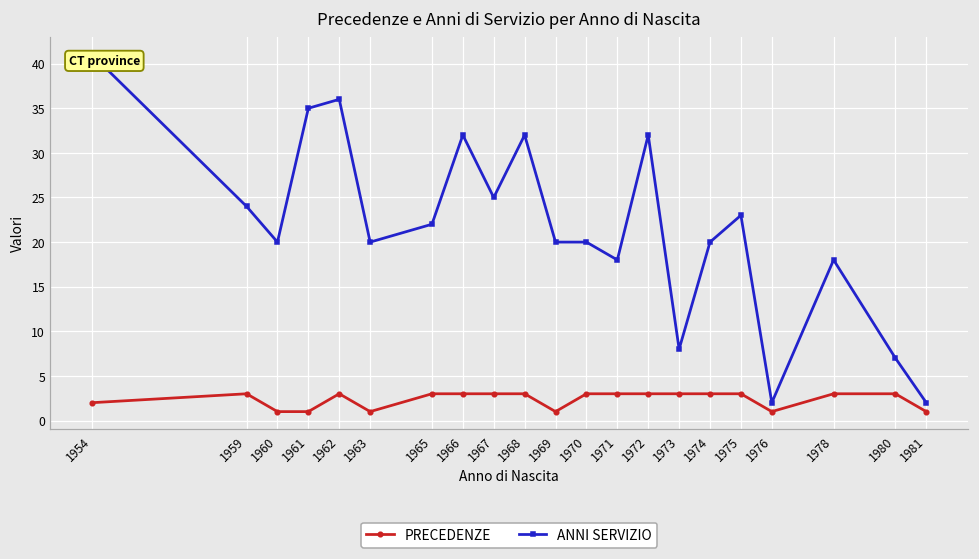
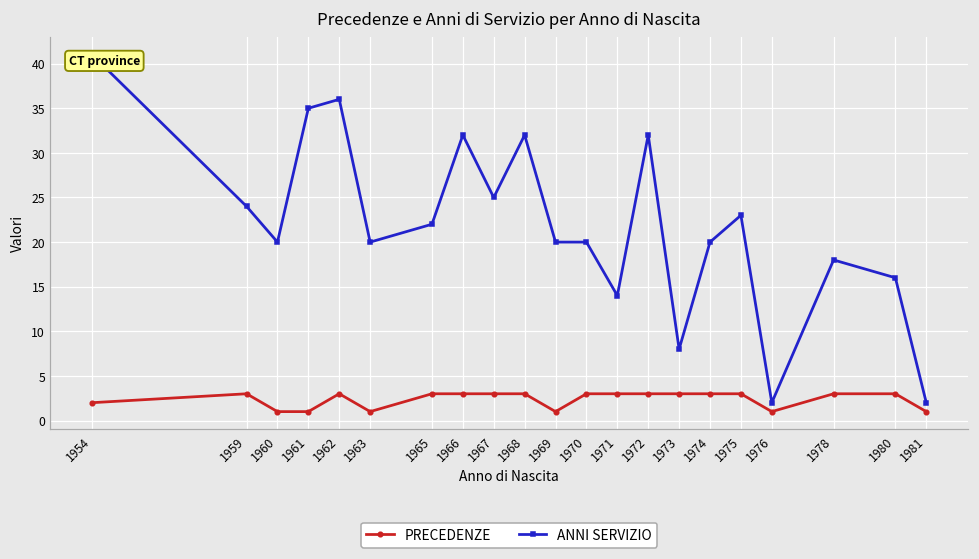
  {
    "PRECEDENZE": {
      "1954": 2,
      "1959": 3,
      "1960": 1,
      "1961": 1,
      "1962": 3,
      "1963": 1,
      "1965": 3,
      "1966": 3,
      "1967": 3,
      "1968": 3,
      "1969": 1,
      "1970": 3,
      "1971": 3,
      "1972": 3,
      "1973": 3,
      "1974": 3,
      "1975": 3,
      "1976": 1,
      "1978": 3,
      "1980": 3,
      "1981": 1
    },
    "ANNI SERVIZIO": {
      "1959": 24,
      "1960": 20,
      "1961": 35,
      "1962": 36,
      "1963": 20,
      "1965": 22,
      "1966": 32,
      "1967": 25,
      "1968": 32,
      "1969": 20,
      "1970": 20,
-     "1971": 18,
+     "1971": 14,
      "1972": 32,
      "1973": 8,
      "1974": 20,
      "1975": 23,
      "1976": 2,
      "1978": 18,
-     "1980": 7,
+     "1980": 16,
      "1981": 2
    }
  }
